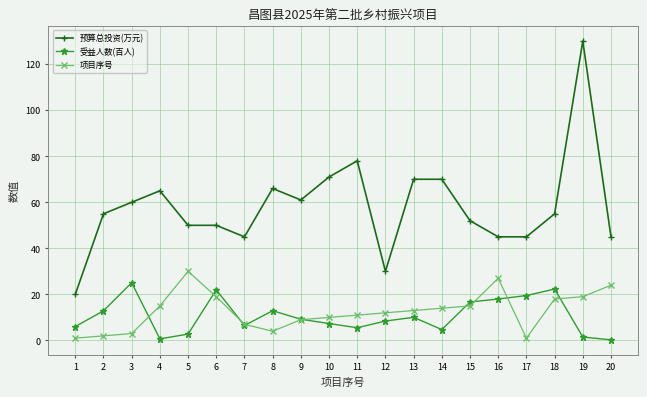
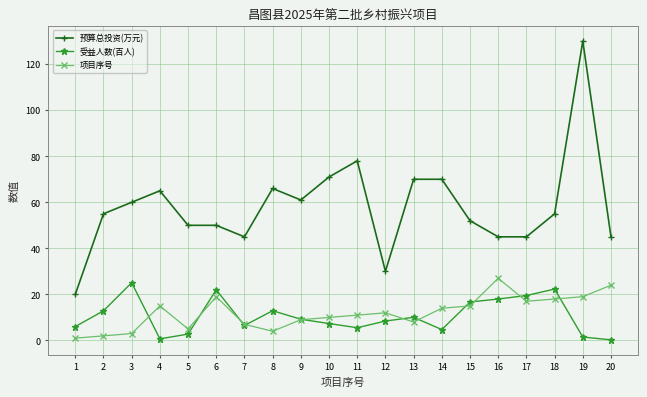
  {
    "项目序号": {
      "1": 1,
      "2": 2,
      "3": 3,
      "4": 15,
-     "5": 30,
+     "5": 5,
      "6": 19,
      "8": 4,
      "10": 10,
      "11": 11,
      "12": 12,
-     "13": 13,
+     "13": 8,
      "14": 14,
      "15": 15,
      "16": 27,
-     "17": 1,
+     "17": 17,
      "18": 18,
      "19": 19,
      "20": 24
    }
  }
